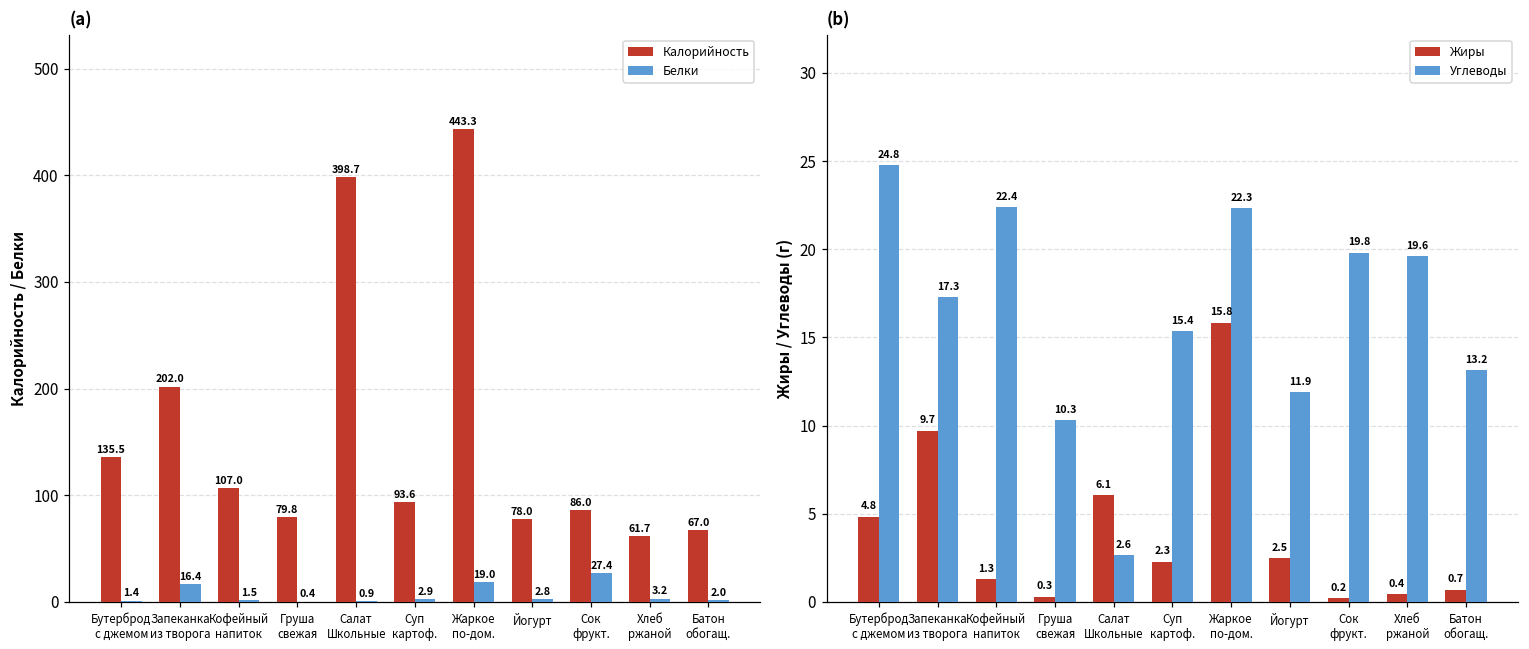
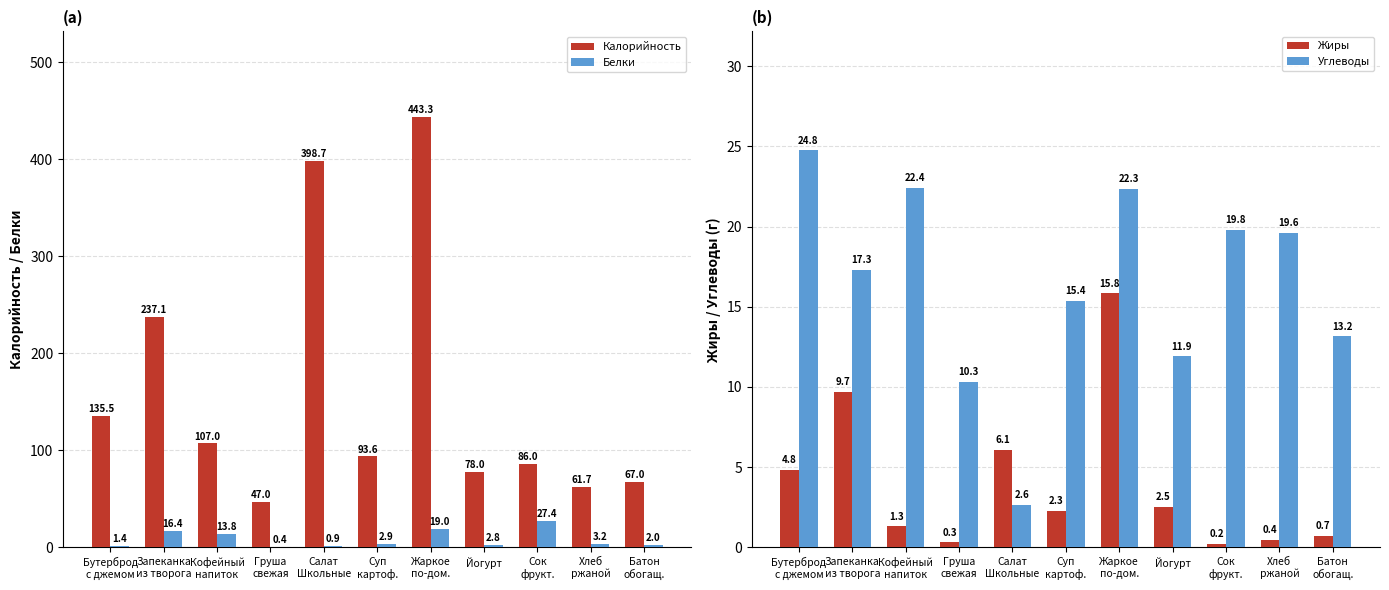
  {
    "(a)": {
      "Калорийность": {
        "Бутерброд с джемом": 135.5,
-       "Запеканка из творога": 202.0,
+       "Запеканка из творога": 237.1,
        "Кофейный напиток": 107.0,
-       "Груша свежая": 79.8,
+       "Груша свежая": 47.0,
        "Салат Школьные": 398.7,
        "Суп картоф.": 93.6,
        "Жаркое по-дом.": 443.3,
        "Йогурт": 78.0,
        "Сок фрукт.": 86.0,
        "Хлеб ржаной": 61.7,
        "Батон обогащ.": 67.0
      },
      "Белки": {
        "Бутерброд с джемом": 1.4,
        "Запеканка из творога": 16.4,
-       "Кофейный напиток": 1.5,
+       "Кофейный напиток": 13.8,
        "Груша свежая": 0.4,
        "Салат Школьные": 0.9,
        "Суп картоф.": 2.9,
        "Жаркое по-дом.": 19.0,
        "Йогурт": 2.8,
        "Сок фрукт.": 27.4,
        "Хлеб ржаной": 3.2,
        "Батон обогащ.": 2.0
      }
    },
    "(b)": {
      "Жиры": {
        "Бутерброд с джемом": 4.8,
        "Запеканка из творога": 9.7,
        "Кофейный напиток": 1.3,
        "Груша свежая": 0.3,
        "Салат Школьные": 6.1,
        "Суп картоф.": 2.3,
        "Жаркое по-дом.": 15.8,
        "Йогурт": 2.5,
        "Сок фрукт.": 0.2,
        "Хлеб ржаной": 0.4,
        "Батон обогащ.": 0.7
      },
      "Углеводы": {
        "Бутерброд с джемом": 24.8,
        "Запеканка из творога": 17.3,
        "Кофейный напиток": 22.4,
        "Груша свежая": 10.3,
        "Салат Школьные": 2.6,
        "Суп картоф.": 15.4,
        "Жаркое по-дом.": 22.3,
        "Йогурт": 11.9,
        "Сок фрукт.": 19.8,
        "Хлеб ржаной": 19.6,
        "Батон обогащ.": 13.2
      }
    }
  }
